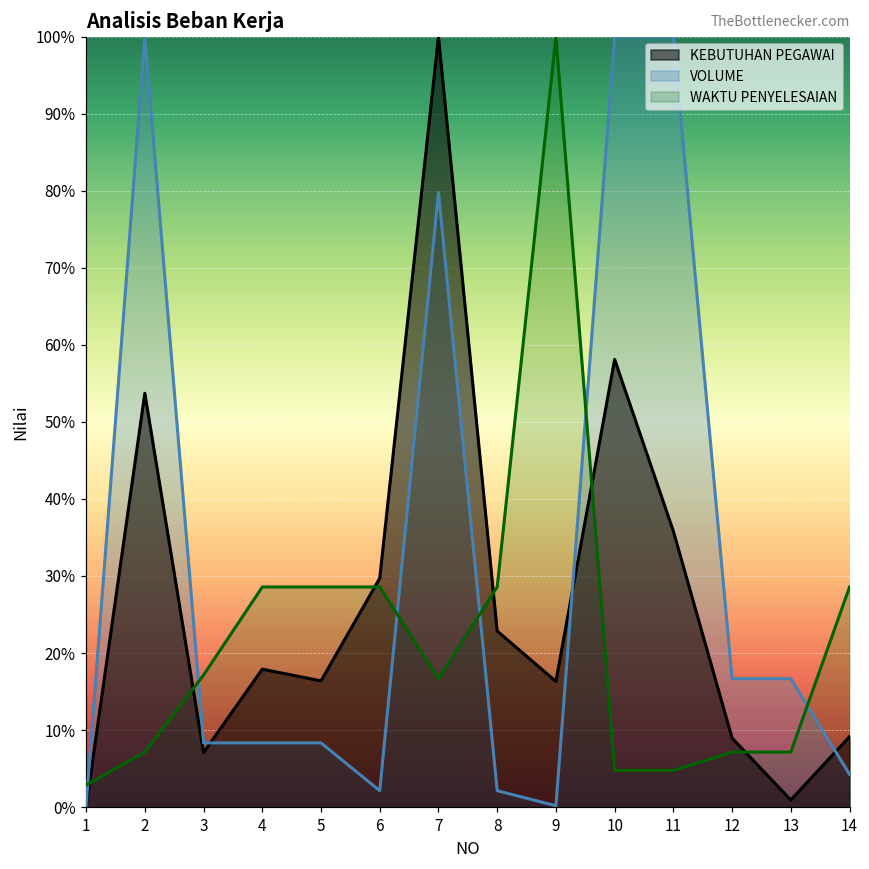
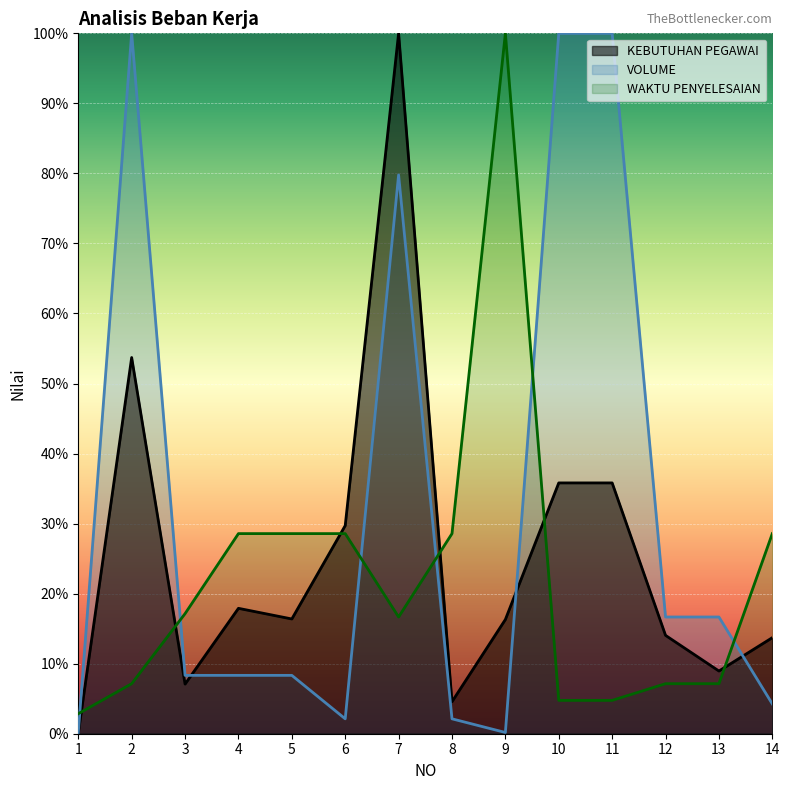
  {
    "KEBUTUHAN PEGAWAI": {
      "2": "54%",
      "3": "7%",
      "4": "18%",
      "5": "16%",
      "6": "30%",
      "7": "100%",
-     "8": "23%",
+     "8": "5%",
      "9": "16%",
-     "10": "58%",
+     "10": "36%",
      "11": "36%",
-     "12": "9%",
-     "13": "1%",
-     "14": "9%"
+     "12": "14%",
+     "13": "9%",
+     "14": "14%"
    }
  }
